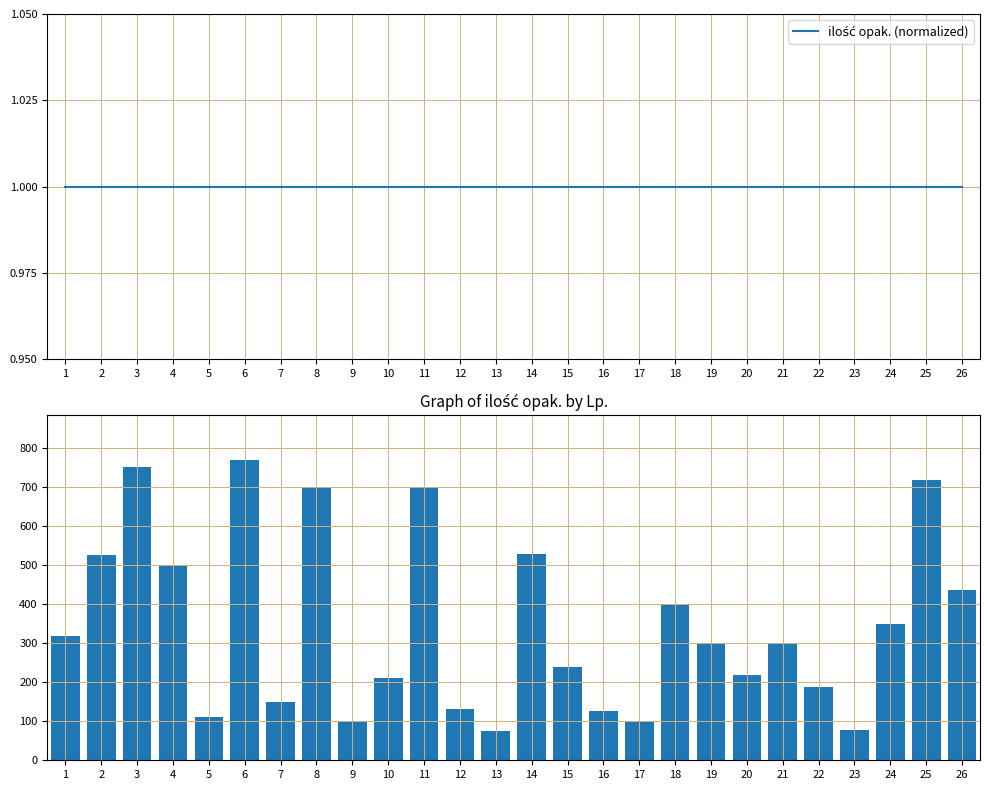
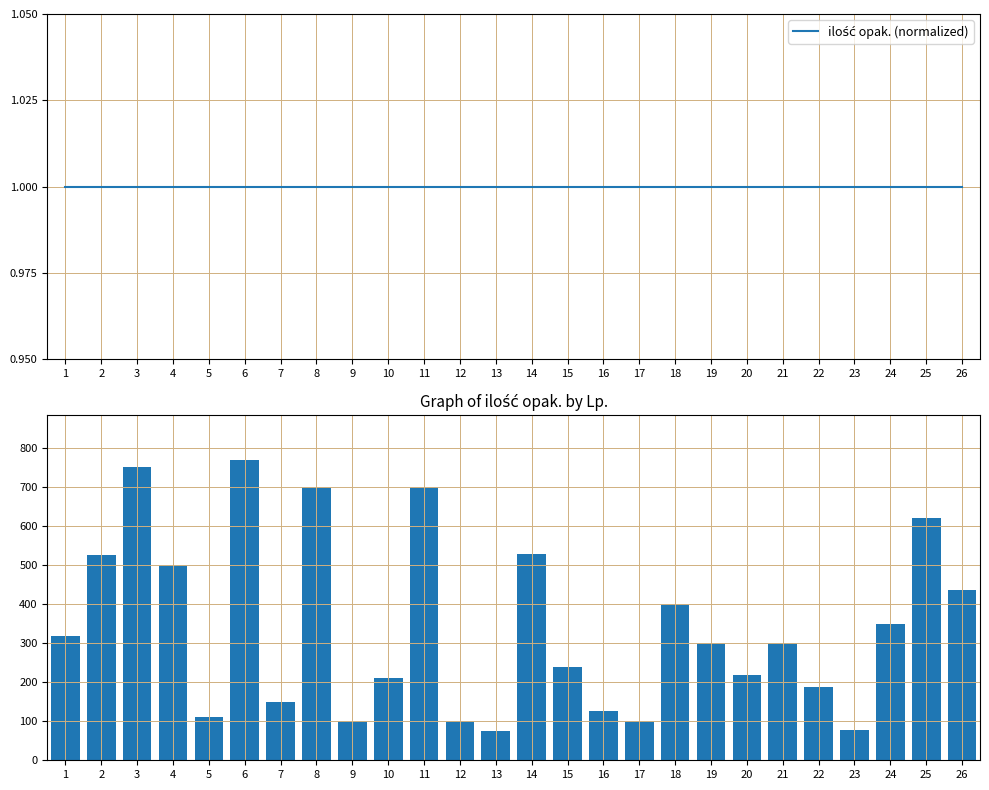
  {
    "Graph of ilość opak. by Lp.": {
      "1": 320,
      "2": 530,
      "3": 750,
      "4": 500,
      "5": 110,
      "6": 770,
      "7": 150,
      "8": 700,
      "9": 100,
      "10": 210,
      "11": 700,
-     "12": 130,
+     "12": 100,
      "13": 80,
      "14": 530,
      "15": 240,
      "16": 130,
      "17": 100,
      "18": 400,
      "19": 300,
      "20": 220,
      "21": 300,
      "22": 190,
      "23": 80,
      "24": 350,
-     "25": 720,
+     "25": 620,
      "26": 440
    }
  }
